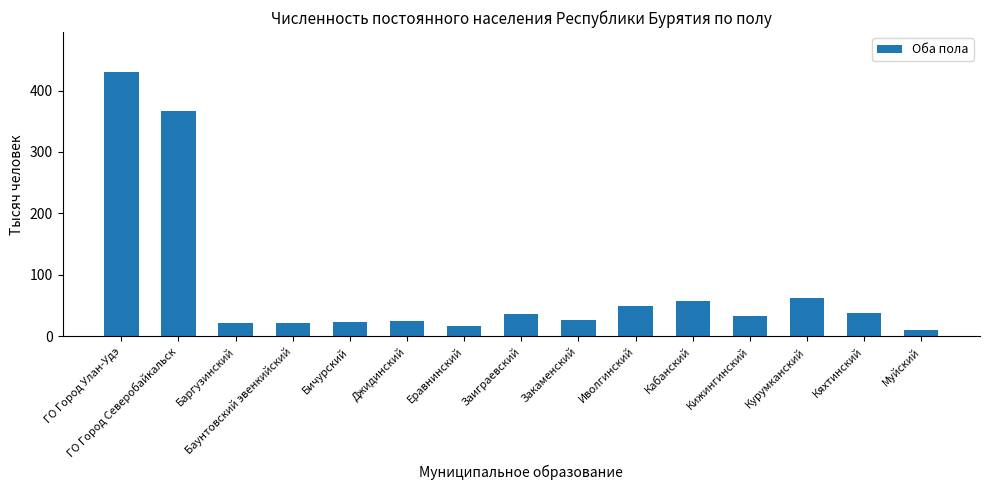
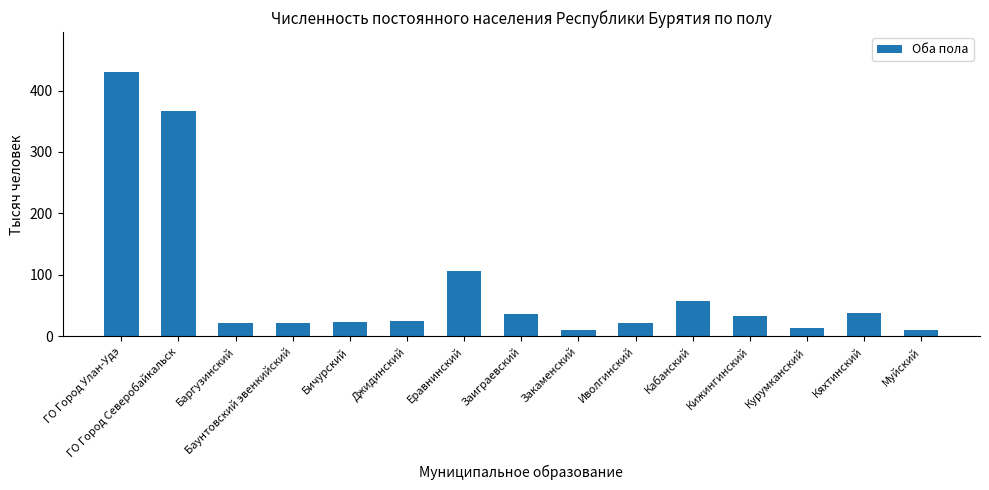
  {
    "ГО Город Улан-Удэ": 430,
    "ГО Город Северобайкальск": 370,
    "Баргузинский": 20,
    "Баунтовский эвенкийский": 20,
    "Бичурский": 20,
    "Джидинский": 30,
-   "Еравнинский": 20,
+   "Еравнинский": 110,
    "Заиграевский": 40,
-   "Закаменский": 30,
-   "Иволгинский": 50,
+   "Закаменский": 10,
+   "Иволгинский": 20,
    "Кабанский": 60,
    "Кижингинский": 30,
-   "Курумканский": 60,
+   "Курумканский": 10,
    "Кяхтинский": 40,
    "Муйский": 10
  }
